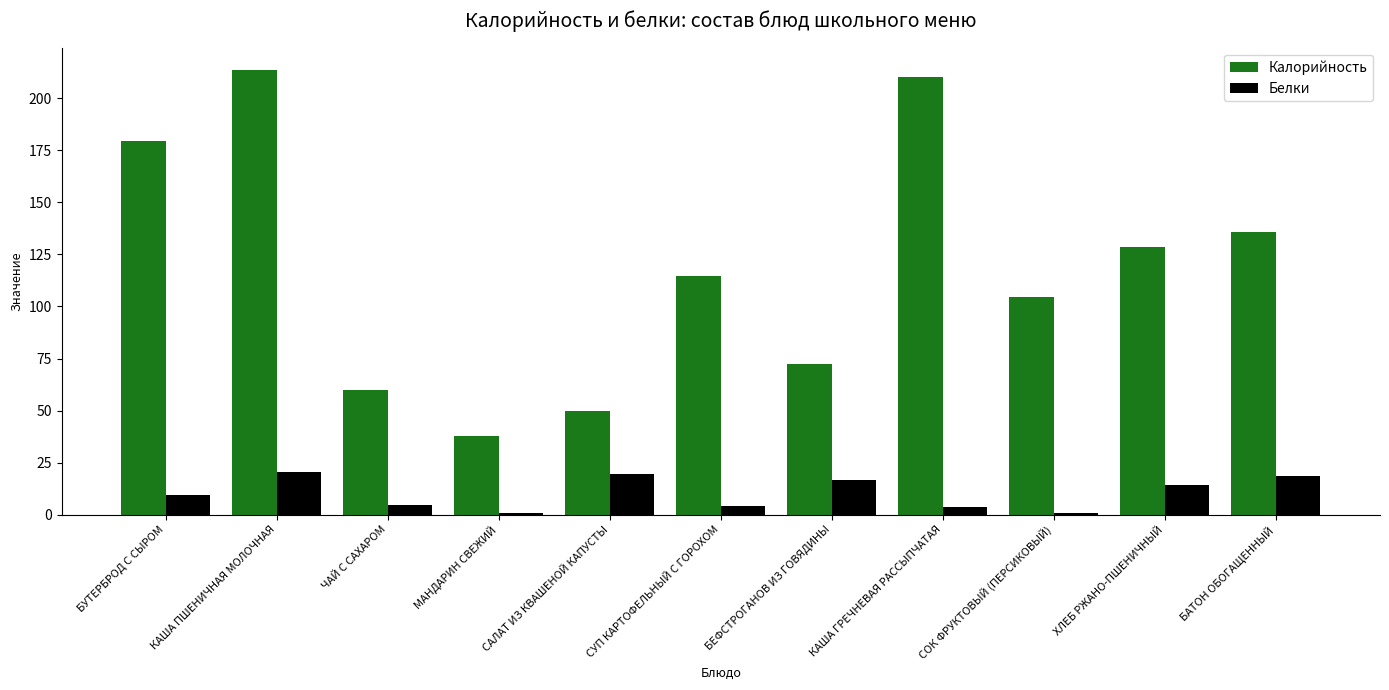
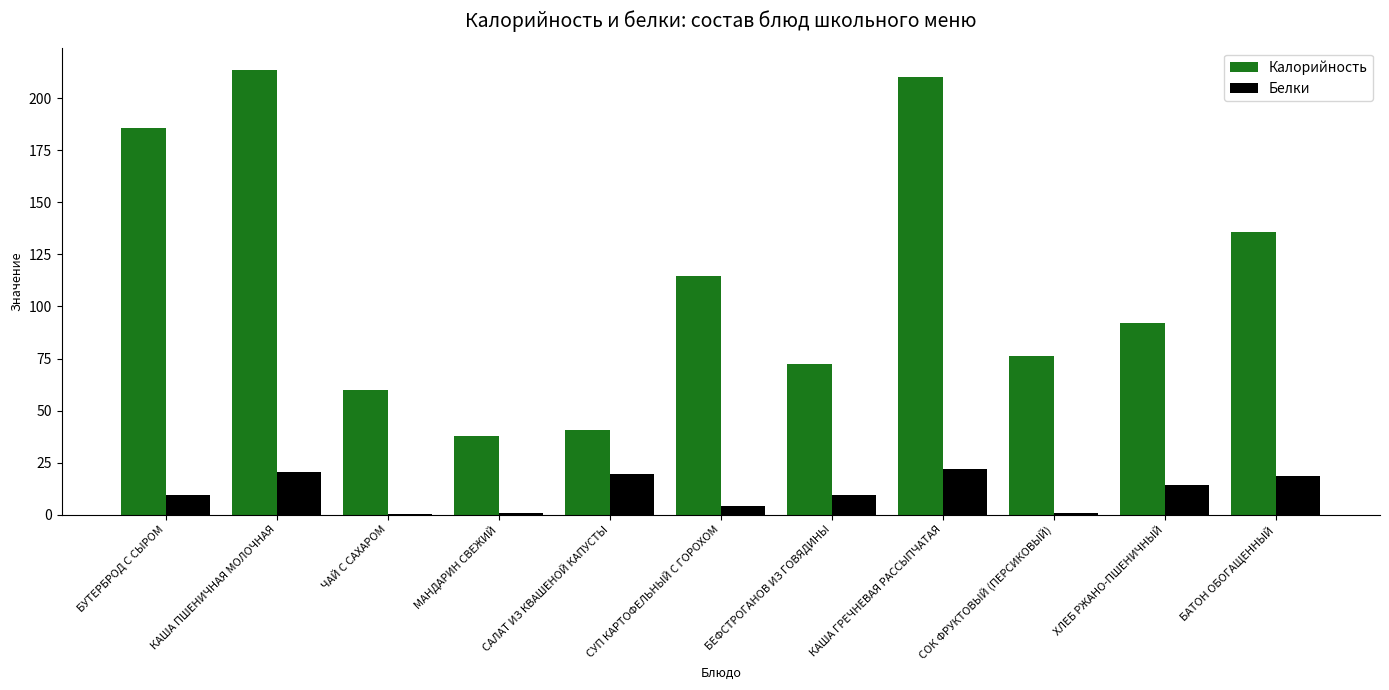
  {
    "Калорийность": {
-     "БУТЕРБРОД С СЫРОМ": 179,
+     "БУТЕРБРОД С СЫРОМ": 186,
      "КАША ПШЕНИЧНАЯ МОЛОЧНАЯ": 214,
      "ЧАЙ С САХАРОМ": 60,
      "МАНДАРИН СВЕЖИЙ": 38,
-     "САЛАТ ИЗ КВАШЕНОЙ КАПУСТЫ": 50,
+     "САЛАТ ИЗ КВАШЕНОЙ КАПУСТЫ": 41,
      "СУП КАРТОФЕЛЬНЫЙ С ГОРОХОМ": 115,
      "БЕФСТРОГАНОВ ИЗ ГОВЯДИНЫ": 73,
      "КАША ГРЕЧНЕВАЯ РАССЫПЧАТАЯ": 210,
-     "СОК ФРУКТОВЫЙ (ПЕРСИКОВЫЙ)": 104,
-     "ХЛЕБ РЖАНО-ПШЕНИЧНЫЙ": 128,
+     "СОК ФРУКТОВЫЙ (ПЕРСИКОВЫЙ)": 76,
+     "ХЛЕБ РЖАНО-ПШЕНИЧНЫЙ": 92,
      "БАТОН ОБОГАЩЕННЫЙ": 136
    },
    "Белки": {
      "БУТЕРБРОД С СЫРОМ": 10,
      "КАША ПШЕНИЧНАЯ МОЛОЧНАЯ": 20,
-     "ЧАЙ С САХАРОМ": 5,
+     "ЧАЙ С САХАРОМ": 0,
      "САЛАТ ИЗ КВАШЕНОЙ КАПУСТЫ": 20,
      "СУП КАРТОФЕЛЬНЫЙ С ГОРОХОМ": 4,
-     "БЕФСТРОГАНОВ ИЗ ГОВЯДИНЫ": 17,
-     "КАША ГРЕЧНЕВАЯ РАССЫПЧАТАЯ": 4,
+     "БЕФСТРОГАНОВ ИЗ ГОВЯДИНЫ": 9,
+     "КАША ГРЕЧНЕВАЯ РАССЫПЧАТАЯ": 22,
      "ХЛЕБ РЖАНО-ПШЕНИЧНЫЙ": 14,
      "БАТОН ОБОГАЩЕННЫЙ": 19
    }
  }
